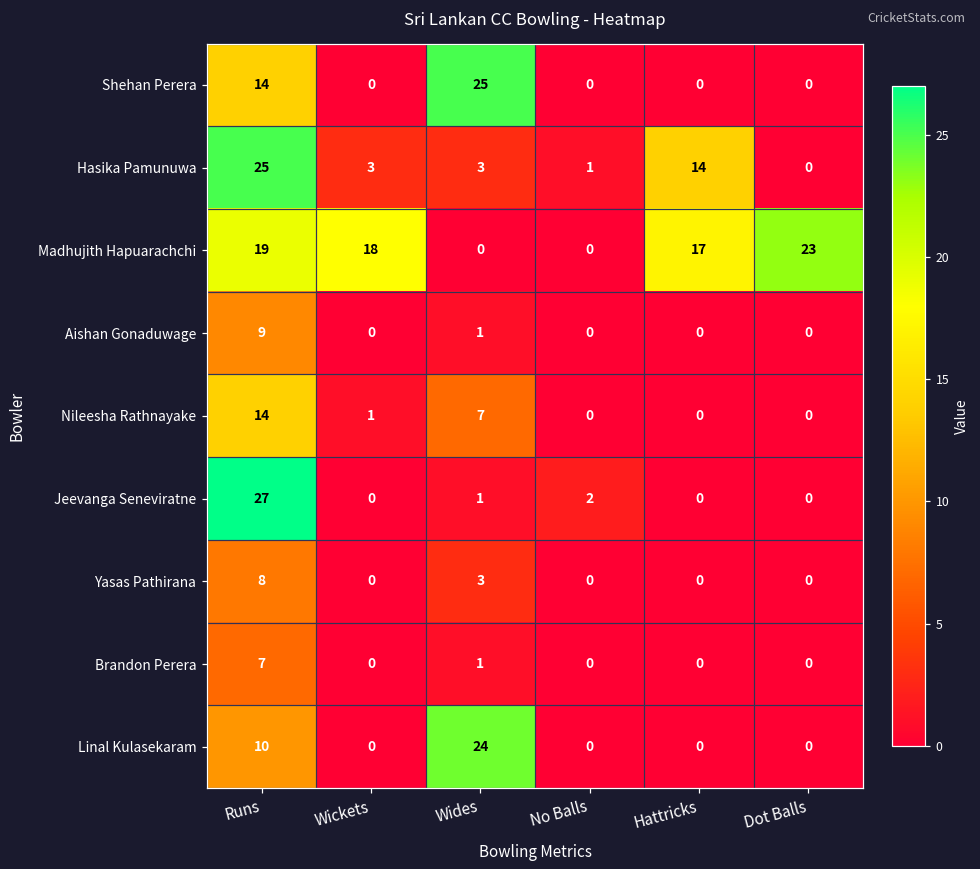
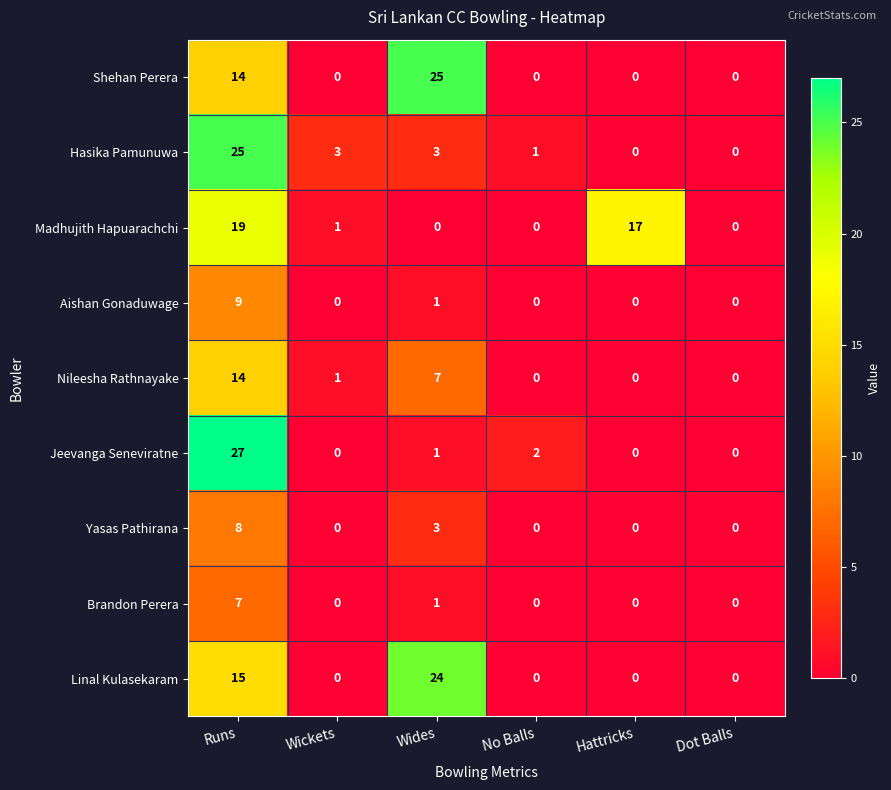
  {
    "Shehan Perera": {
      "Runs": 14,
      "Wickets": 0,
      "Wides": 25,
      "No Balls": 0,
      "Hattricks": 0,
      "Dot Balls": 0
    },
    "Hasika Pamunuwa": {
      "Runs": 25,
      "Wickets": 3,
      "Wides": 3,
      "No Balls": 1,
-     "Hattricks": 14,
+     "Hattricks": 0,
      "Dot Balls": 0
    },
    "Madhujith Hapuarachchi": {
      "Runs": 19,
-     "Wickets": 18,
+     "Wickets": 1,
      "Wides": 0,
      "No Balls": 0,
      "Hattricks": 17,
-     "Dot Balls": 23
+     "Dot Balls": 0
    },
    "Aishan Gonaduwage": {
      "Runs": 9,
      "Wickets": 0,
      "Wides": 1,
      "No Balls": 0,
      "Hattricks": 0,
      "Dot Balls": 0
    },
    "Nileesha Rathnayake": {
      "Runs": 14,
      "Wickets": 1,
      "Wides": 7,
      "No Balls": 0,
      "Hattricks": 0,
      "Dot Balls": 0
    },
    "Jeevanga Seneviratne": {
      "Runs": 27,
      "Wickets": 0,
      "Wides": 1,
      "No Balls": 2,
      "Hattricks": 0,
      "Dot Balls": 0
    },
    "Yasas Pathirana": {
      "Runs": 8,
      "Wickets": 0,
      "Wides": 3,
      "No Balls": 0,
      "Hattricks": 0,
      "Dot Balls": 0
    },
    "Brandon Perera": {
      "Runs": 7,
      "Wickets": 0,
      "Wides": 1,
      "No Balls": 0,
      "Hattricks": 0,
      "Dot Balls": 0
    },
    "Linal Kulasekaram": {
-     "Runs": 10,
+     "Runs": 15,
      "Wickets": 0,
      "Wides": 24,
      "No Balls": 0,
      "Hattricks": 0,
      "Dot Balls": 0
    }
  }
